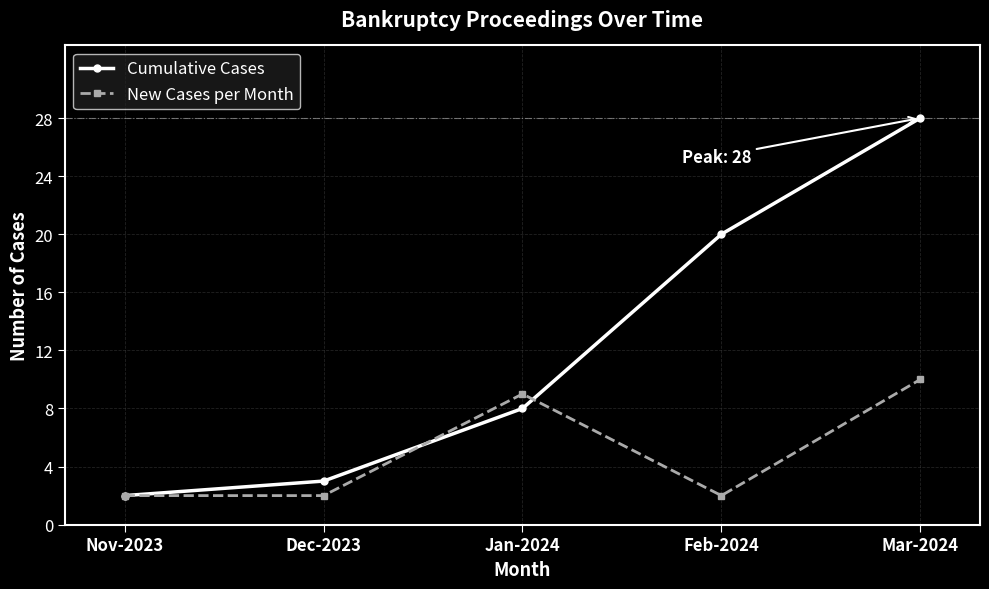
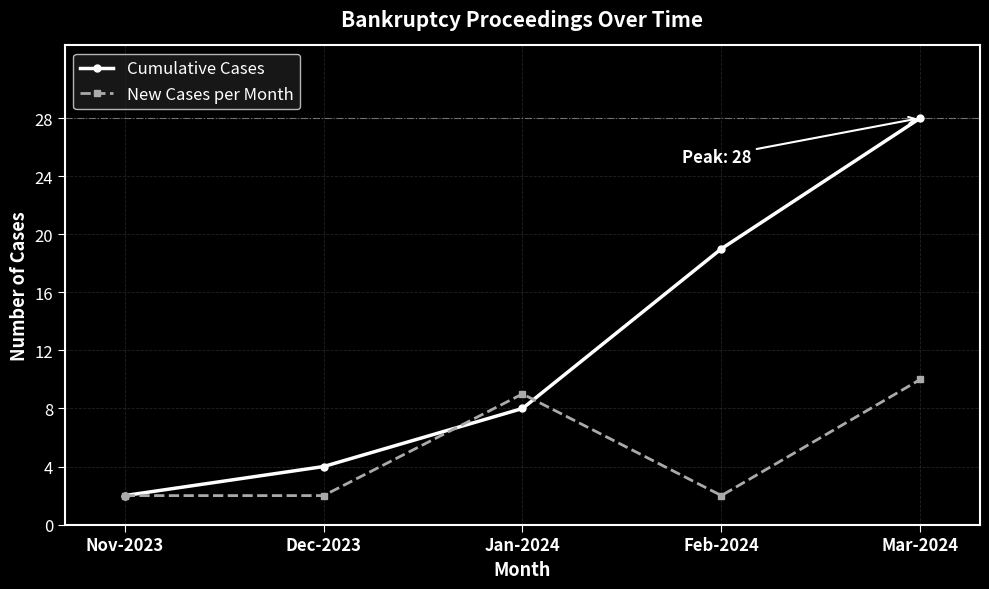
  {
    "Cumulative Cases": {
-     "Dec-2023": 3,
+     "Dec-2023": 4,
      "Jan-2024": 8,
-     "Feb-2024": 20
+     "Feb-2024": 19
    },
    "New Cases per Month": {
      "Dec-2023": 2,
      "Jan-2024": 9,
      "Feb-2024": 2,
      "Mar-2024": 10
    }
  }
